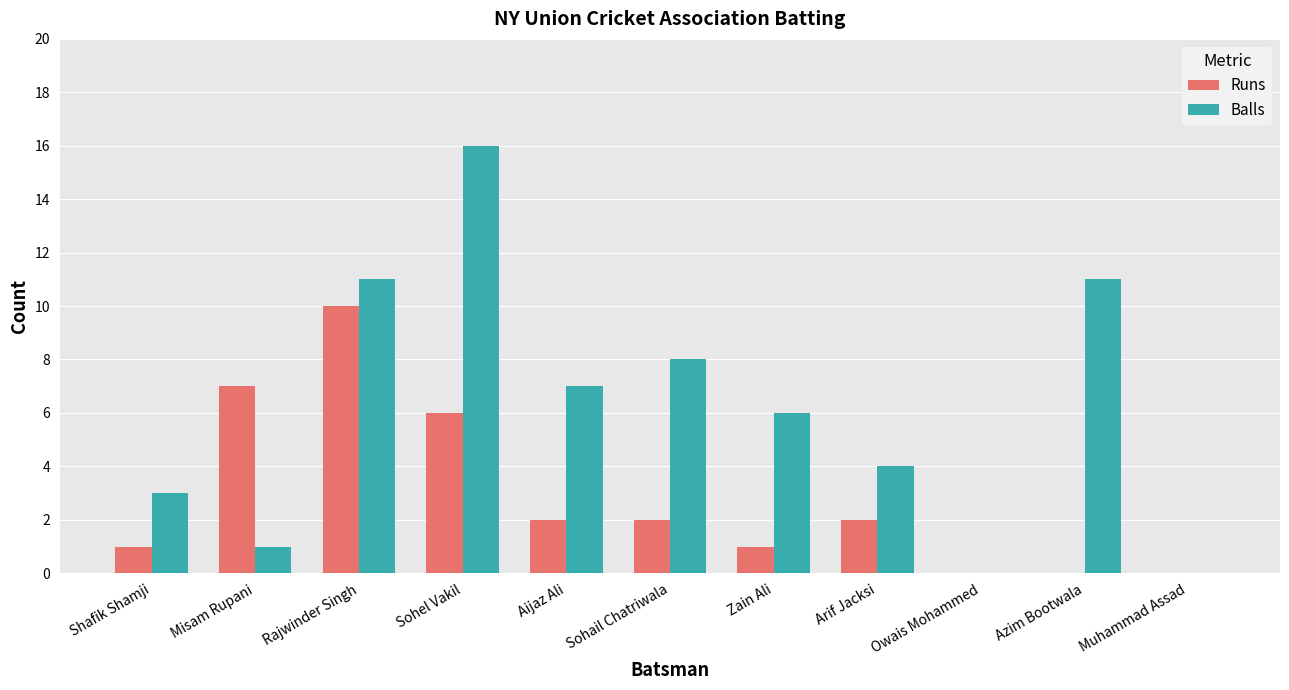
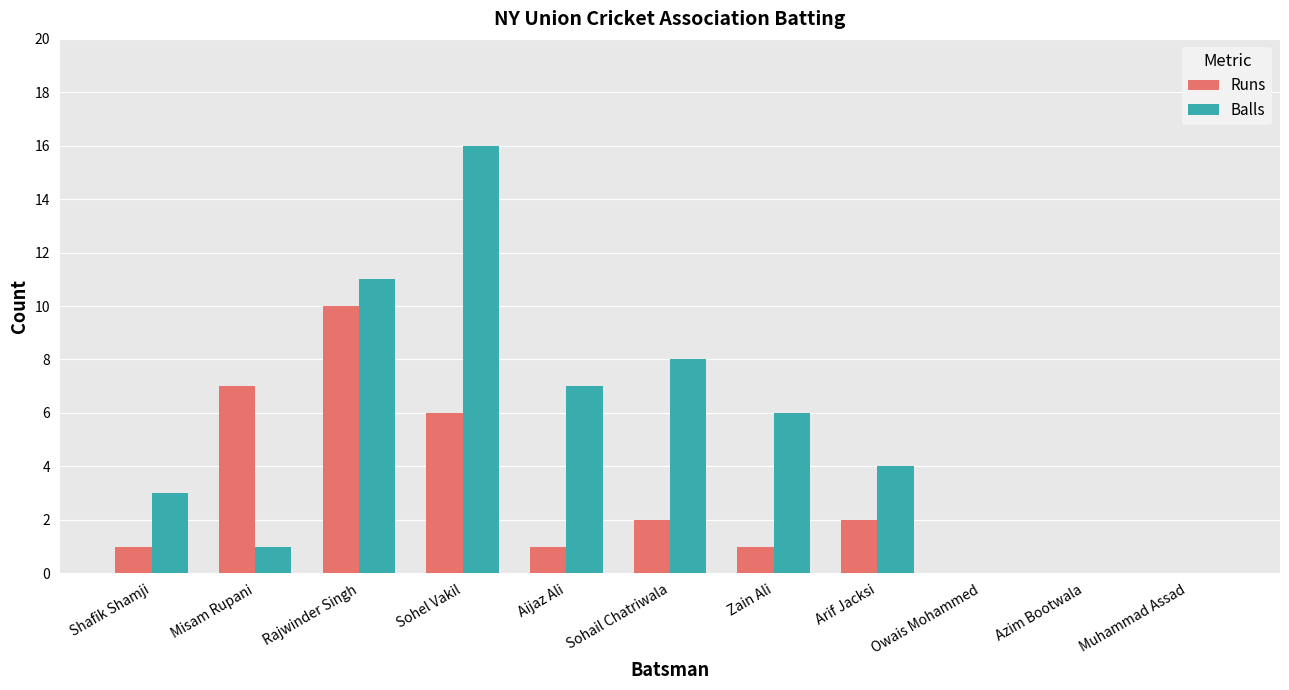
  {
    "Runs": {
      "Shafik Shamji": 1,
      "Misam Rupani": 7,
      "Rajwinder Singh": 10,
      "Sohel Vakil": 6,
-     "Aijaz Ali": 2,
+     "Aijaz Ali": 1,
      "Sohail Chatriwala": 2,
      "Zain Ali": 1,
      "Arif Jacksi": 2,
      "Owais Mohammed": 0,
      "Azim Bootwala": 0,
      "Muhammad Assad": 0
    },
    "Balls": {
      "Shafik Shamji": 3,
      "Misam Rupani": 1,
      "Rajwinder Singh": 11,
      "Sohel Vakil": 16,
      "Aijaz Ali": 7,
      "Sohail Chatriwala": 8,
      "Zain Ali": 6,
      "Arif Jacksi": 4,
      "Owais Mohammed": 0,
-     "Azim Bootwala": 11,
+     "Azim Bootwala": 0,
      "Muhammad Assad": 0
    }
  }
